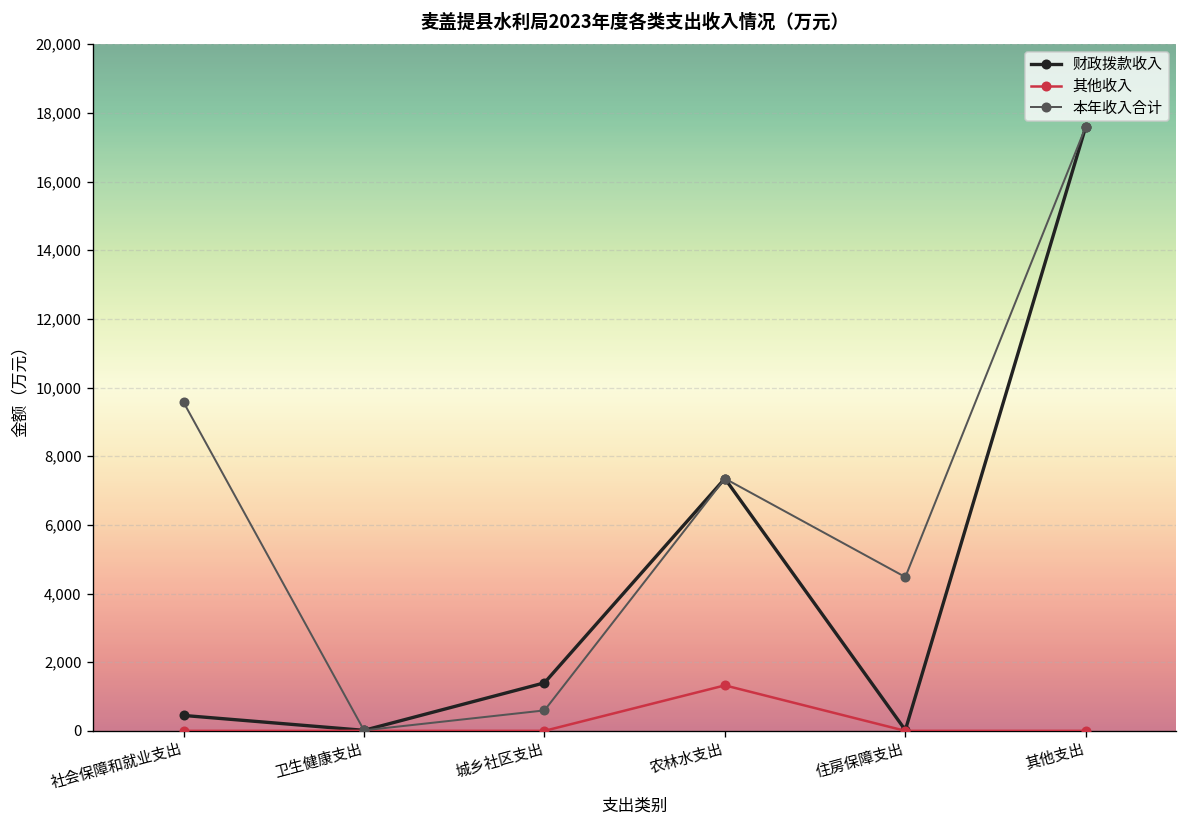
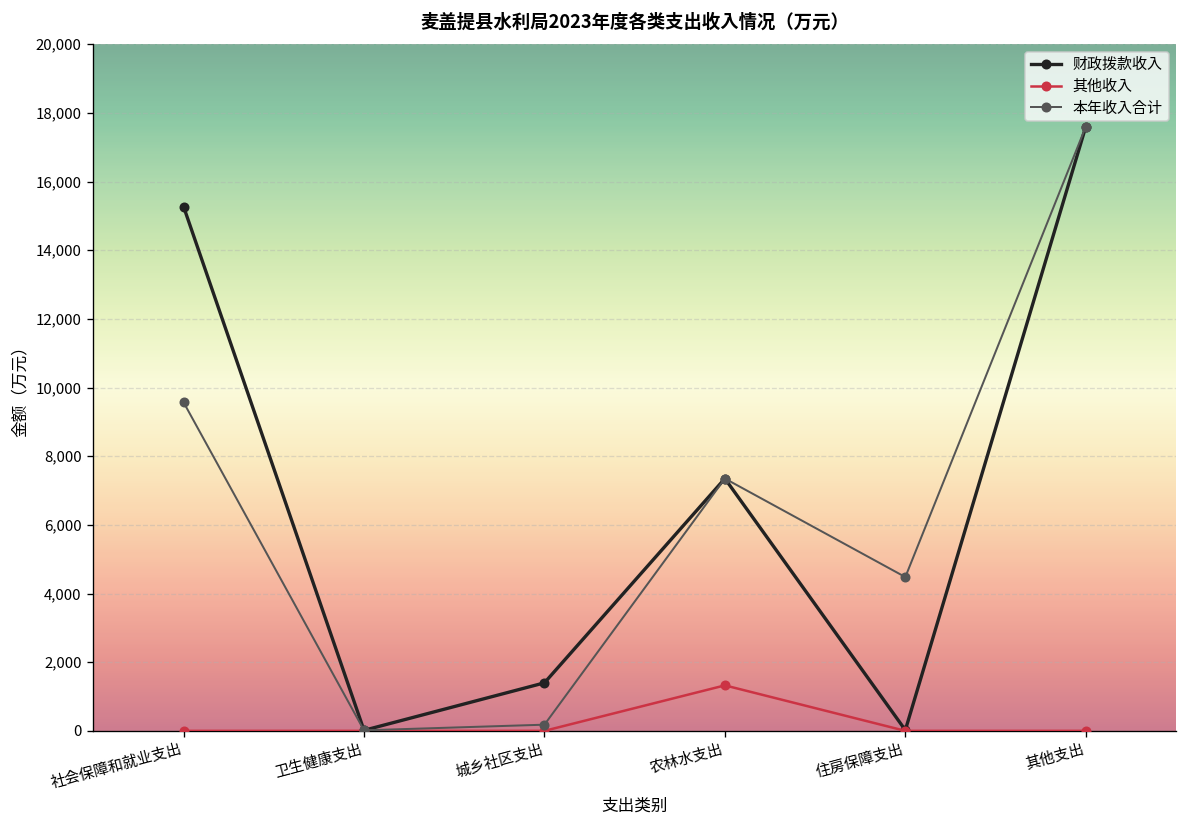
  {
    "财政拨款收入": {
-     "社会保障和就业支出": "400",
+     "社会保障和就业支出": "15,300",
      "城乡社区支出": "1,400"
    },
    "其他收入": {
      "社会保障和就业支出": "0",
      "城乡社区支出": "0",
      "农林水支出": "1,300",
      "其他支出": "0"
    },
    "本年收入合计": {
      "社会保障和就业支出": "9,600",
-     "城乡社区支出": "600",
+     "城乡社区支出": "200",
      "住房保障支出": "4,500"
    }
  }
